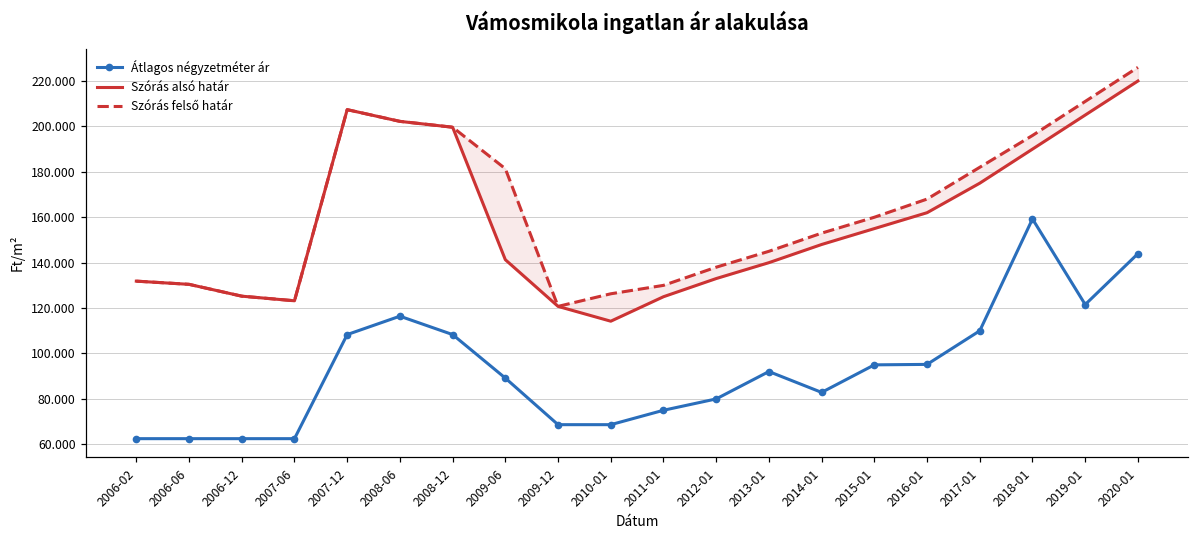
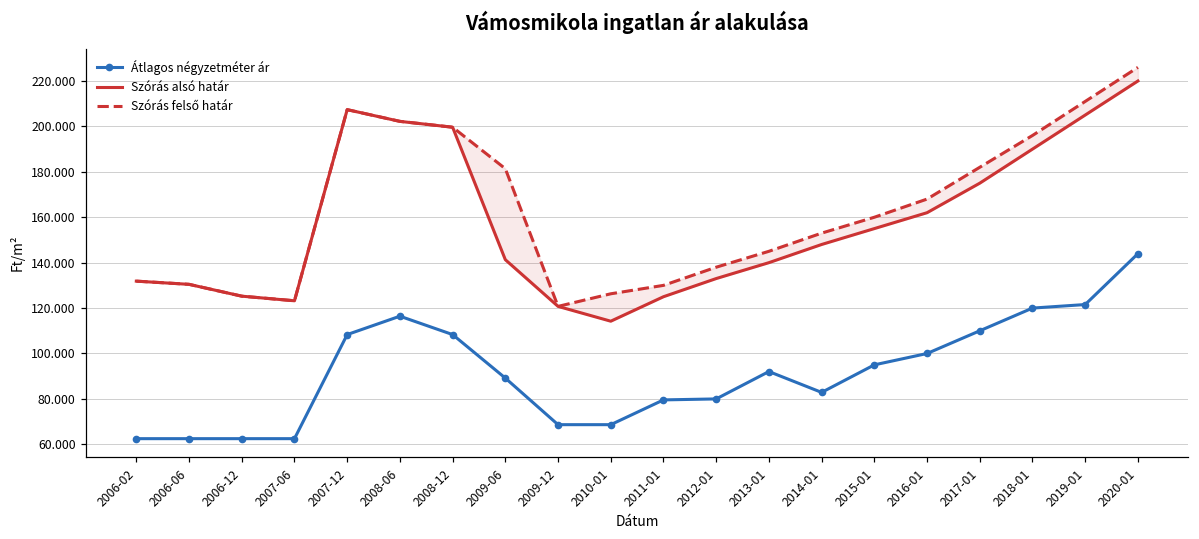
  {
    "Átlagos négyzetméter ár": {
      "2006-02": 63,
      "2006-06": 63,
      "2006-12": 63,
      "2007-06": 63,
      "2007-12": 108,
      "2008-06": 116,
      "2008-12": 108,
      "2009-06": 89,
      "2009-12": 69,
      "2010-01": 69,
-     "2011-01": 75,
+     "2011-01": 80,
      "2012-01": 80,
      "2013-01": 92,
      "2014-01": 83,
      "2015-01": 95,
-     "2016-01": 95,
+     "2016-01": 100,
      "2017-01": 110,
-     "2018-01": 159,
+     "2018-01": 120,
      "2019-01": 122,
      "2020-01": 144
    }
  }
